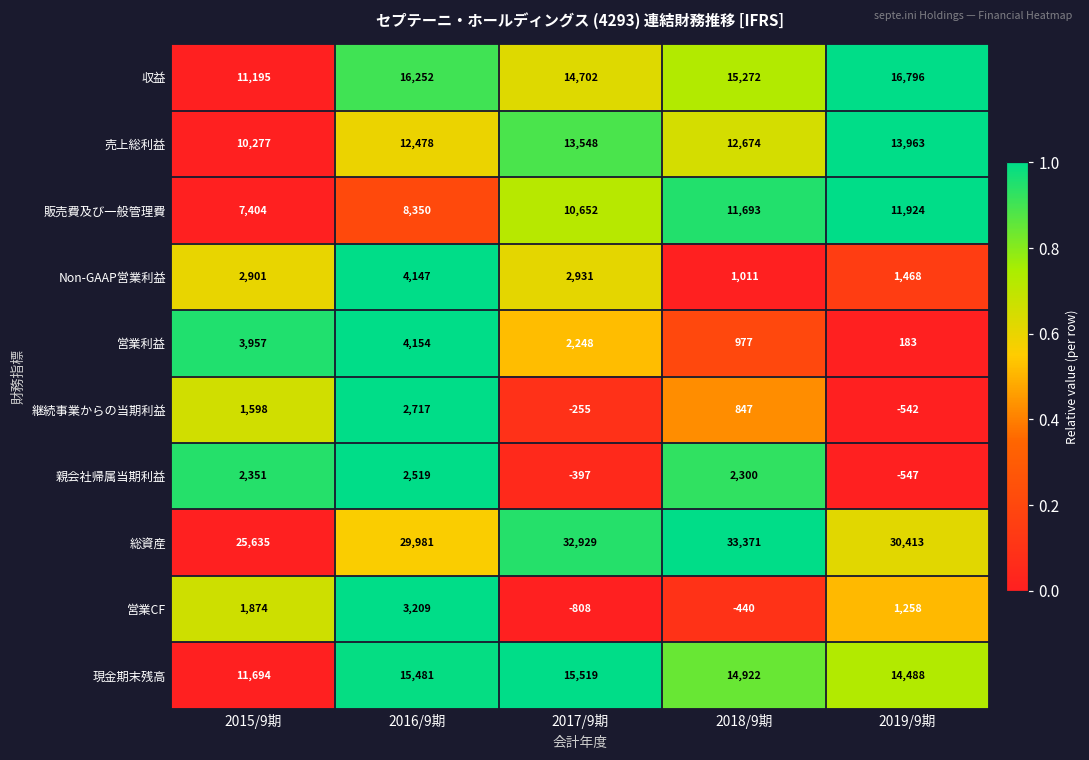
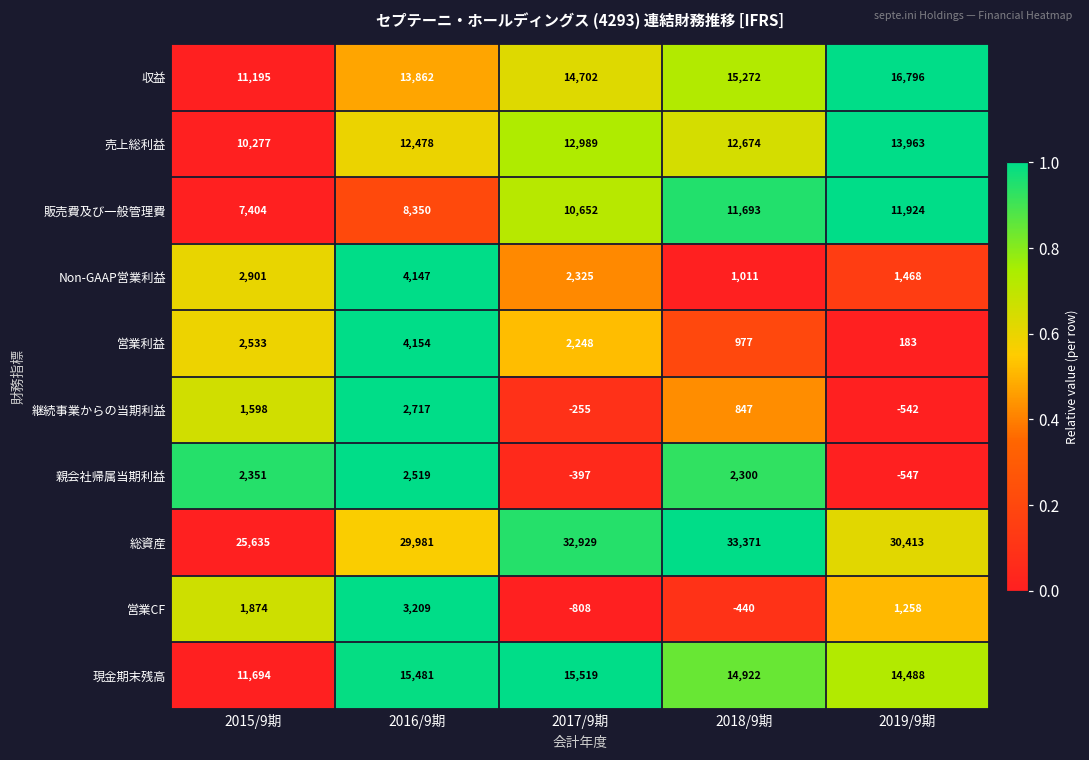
  {
    "収益": {
      "2015/9期": "11,195",
-     "2016/9期": "16,252",
+     "2016/9期": "13,862",
      "2017/9期": "14,702",
      "2018/9期": "15,272",
      "2019/9期": "16,796"
    },
    "売上総利益": {
      "2015/9期": "10,277",
      "2016/9期": "12,478",
-     "2017/9期": "13,548",
+     "2017/9期": "12,989",
      "2018/9期": "12,674",
      "2019/9期": "13,963"
    },
    "販売費及び一般管理費": {
      "2015/9期": "7,404",
      "2016/9期": "8,350",
      "2017/9期": "10,652",
      "2018/9期": "11,693",
      "2019/9期": "11,924"
    },
    "Non-GAAP営業利益": {
      "2015/9期": "2,901",
      "2016/9期": "4,147",
-     "2017/9期": "2,931",
+     "2017/9期": "2,325",
      "2018/9期": "1,011",
      "2019/9期": "1,468"
    },
    "営業利益": {
-     "2015/9期": "3,957",
+     "2015/9期": "2,533",
      "2016/9期": "4,154",
      "2017/9期": "2,248",
      "2018/9期": "977",
      "2019/9期": "183"
    },
    "継続事業からの当期利益": {
      "2015/9期": "1,598",
      "2016/9期": "2,717",
      "2017/9期": "-255",
      "2018/9期": "847",
      "2019/9期": "-542"
    },
    "親会社帰属当期利益": {
      "2015/9期": "2,351",
      "2016/9期": "2,519",
      "2017/9期": "-397",
      "2018/9期": "2,300",
      "2019/9期": "-547"
    },
    "総資産": {
      "2015/9期": "25,635",
      "2016/9期": "29,981",
      "2017/9期": "32,929",
      "2018/9期": "33,371",
      "2019/9期": "30,413"
    },
    "営業CF": {
      "2015/9期": "1,874",
      "2016/9期": "3,209",
      "2017/9期": "-808",
      "2018/9期": "-440",
      "2019/9期": "1,258"
    },
    "現金期末残高": {
      "2015/9期": "11,694",
      "2016/9期": "15,481",
      "2017/9期": "15,519",
      "2018/9期": "14,922",
      "2019/9期": "14,488"
    }
  }
